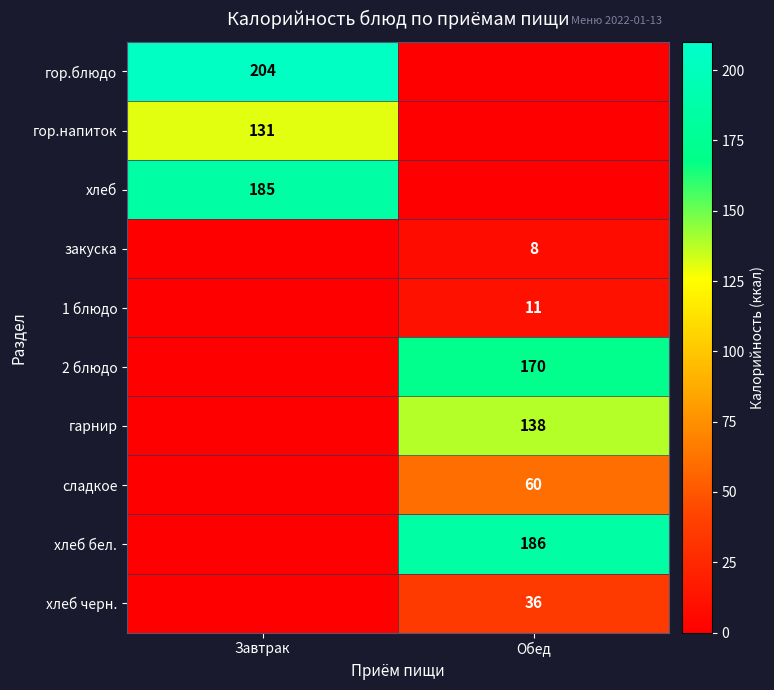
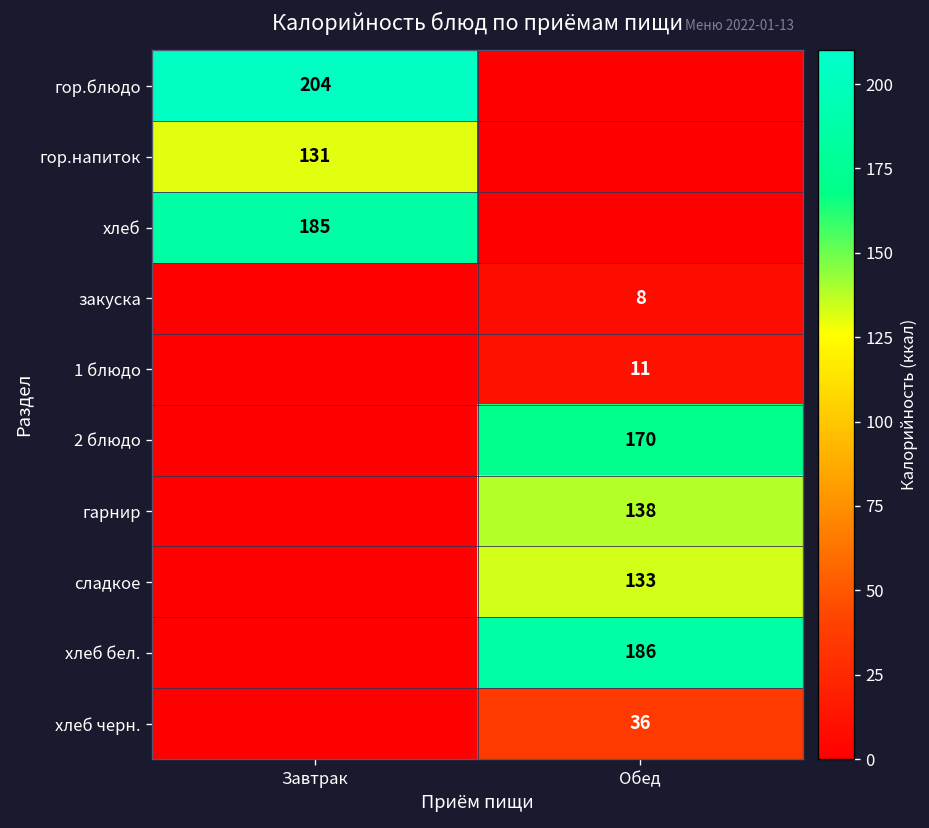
  {
    "гор.блюдо": {
      "Завтрак": 204
    },
    "гор.напиток": {
      "Завтрак": 131
    },
    "хлеб": {
      "Завтрак": 185
    },
    "закуска": {
      "Обед": 8
    },
    "1 блюдо": {
      "Обед": 11
    },
    "2 блюдо": {
      "Обед": 170
    },
    "гарнир": {
      "Обед": 138
    },
    "сладкое": {
-     "Обед": 60
+     "Обед": 133
    },
    "хлеб бел.": {
      "Обед": 186
    },
    "хлеб черн.": {
      "Обед": 36
    }
  }
